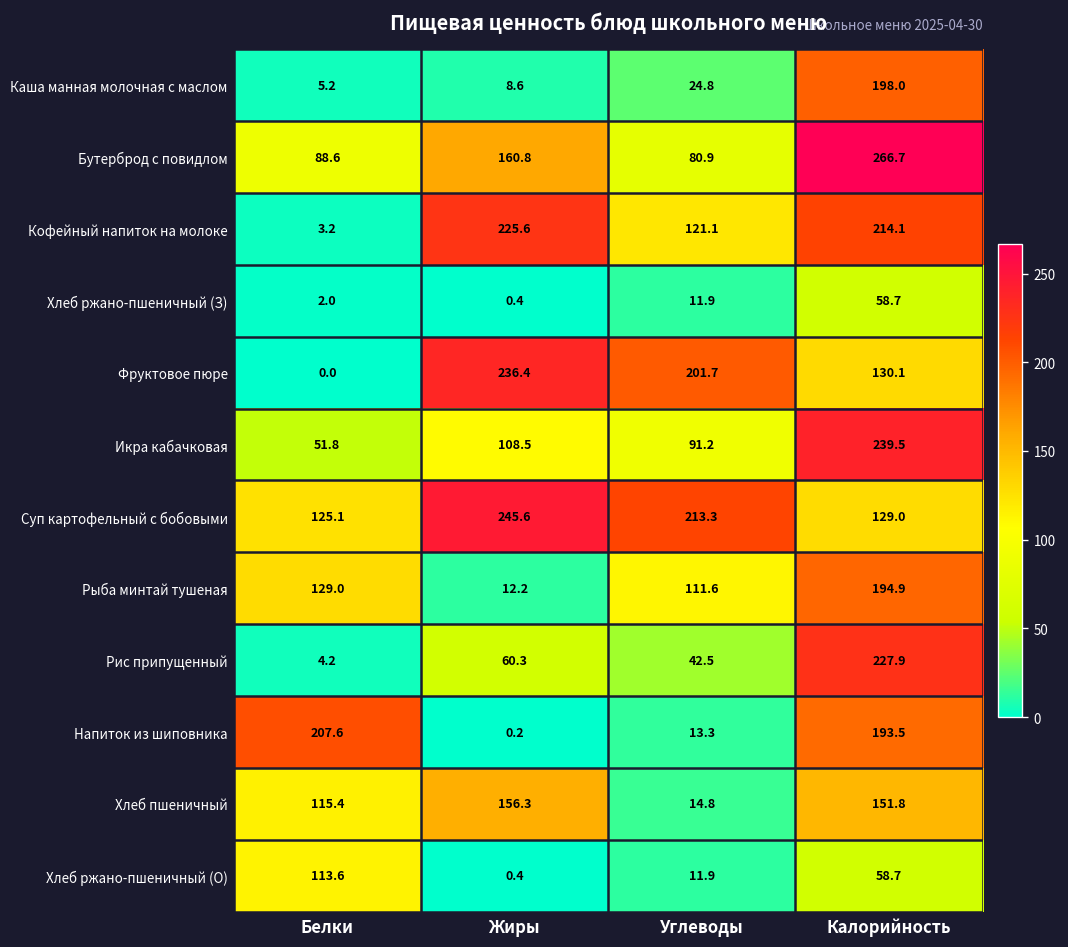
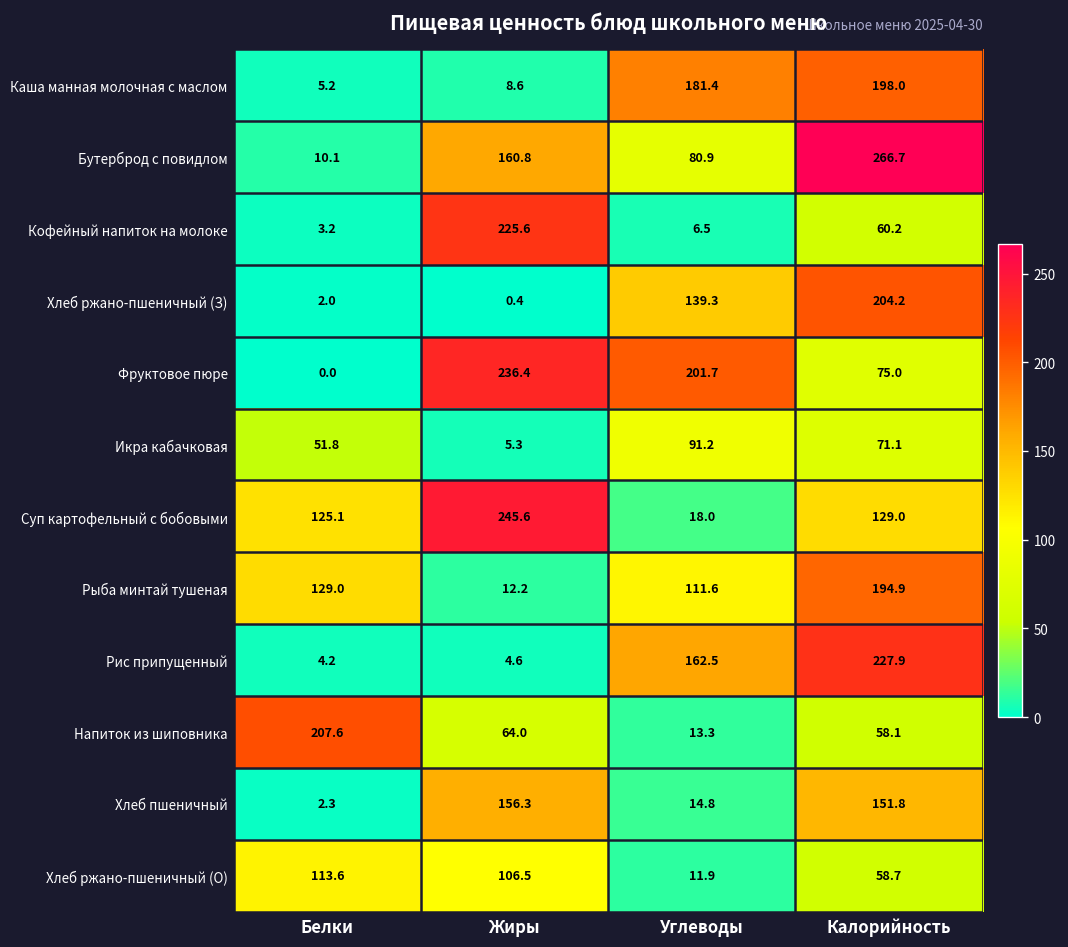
  {
    "Каша манная молочная с маслом": {
      "Белки": 5.2,
      "Жиры": 8.6,
-     "Углеводы": 24.8,
+     "Углеводы": 181.4,
      "Калорийность": 198.0
    },
    "Бутерброд с повидлом": {
-     "Белки": 88.6,
+     "Белки": 10.1,
      "Жиры": 160.8,
      "Углеводы": 80.9,
      "Калорийность": 266.7
    },
    "Кофейный напиток на молоке": {
      "Белки": 3.2,
      "Жиры": 225.6,
-     "Углеводы": 121.1,
-     "Калорийность": 214.1
+     "Углеводы": 6.5,
+     "Калорийность": 60.2
    },
    "Хлеб ржано-пшеничный (З)": {
      "Белки": 2.0,
      "Жиры": 0.4,
-     "Углеводы": 11.9,
-     "Калорийность": 58.7
+     "Углеводы": 139.3,
+     "Калорийность": 204.2
    },
    "Фруктовое пюре": {
      "Белки": 0.0,
      "Жиры": 236.4,
      "Углеводы": 201.7,
-     "Калорийность": 130.1
+     "Калорийность": 75.0
    },
    "Икра кабачковая": {
      "Белки": 51.8,
-     "Жиры": 108.5,
+     "Жиры": 5.3,
      "Углеводы": 91.2,
-     "Калорийность": 239.5
+     "Калорийность": 71.1
    },
    "Суп картофельный с бобовыми": {
      "Белки": 125.1,
      "Жиры": 245.6,
-     "Углеводы": 213.3,
+     "Углеводы": 18.0,
      "Калорийность": 129.0
    },
    "Рыба минтай тушеная": {
      "Белки": 129.0,
      "Жиры": 12.2,
      "Углеводы": 111.6,
      "Калорийность": 194.9
    },
    "Рис припущенный": {
      "Белки": 4.2,
-     "Жиры": 60.3,
-     "Углеводы": 42.5,
+     "Жиры": 4.6,
+     "Углеводы": 162.5,
      "Калорийность": 227.9
    },
    "Напиток из шиповника": {
      "Белки": 207.6,
-     "Жиры": 0.2,
+     "Жиры": 64.0,
      "Углеводы": 13.3,
-     "Калорийность": 193.5
+     "Калорийность": 58.1
    },
    "Хлеб пшеничный": {
-     "Белки": 115.4,
+     "Белки": 2.3,
      "Жиры": 156.3,
      "Углеводы": 14.8,
      "Калорийность": 151.8
    },
    "Хлеб ржано-пшеничный (О)": {
      "Белки": 113.6,
-     "Жиры": 0.4,
+     "Жиры": 106.5,
      "Углеводы": 11.9,
      "Калорийность": 58.7
    }
  }
